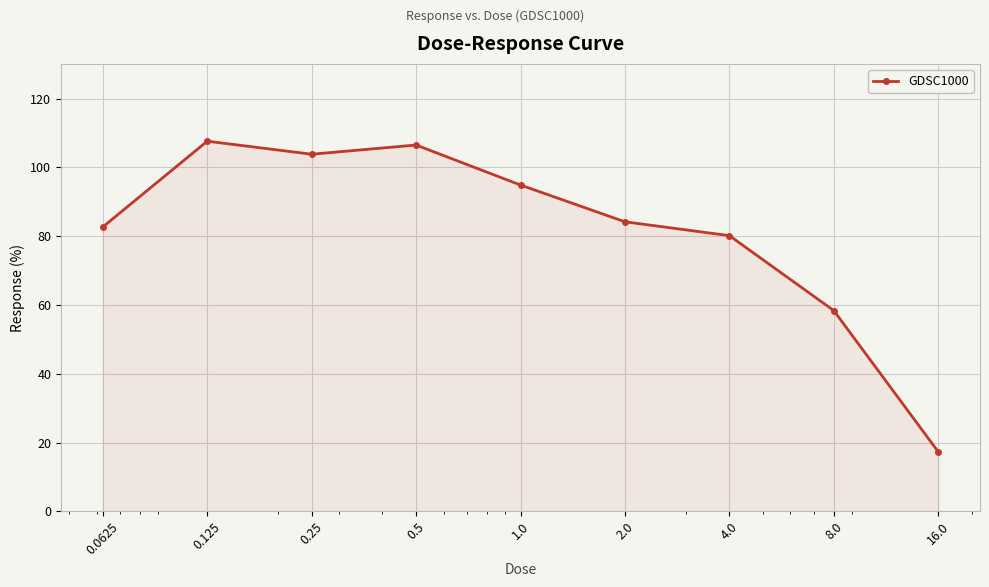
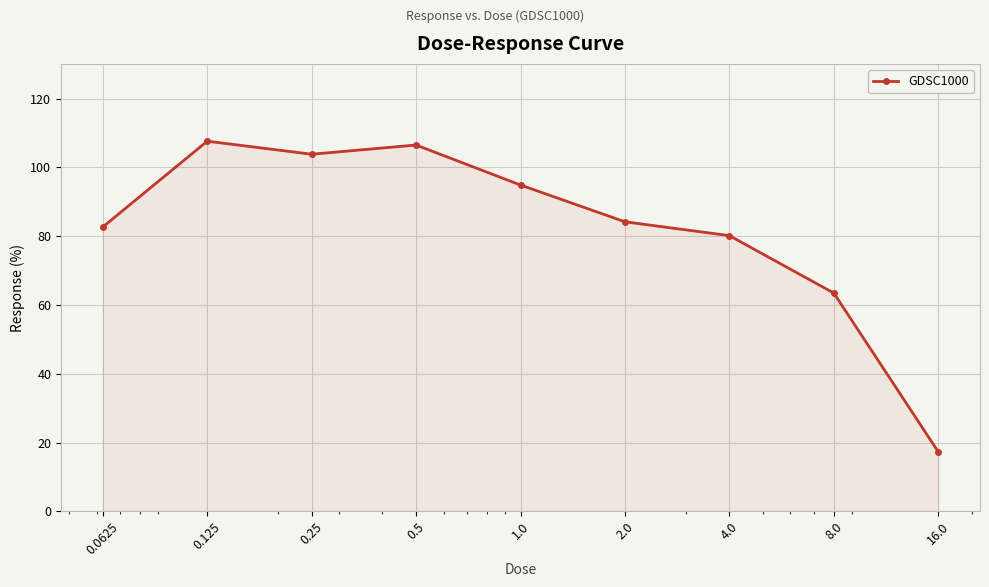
  {
    "0.0625": 83,
    "0.125": 108,
    "0.25": 104,
    "0.5": 106,
    "1.0": 95,
    "2.0": 84,
    "4.0": 80,
-   "8.0": 58,
+   "8.0": 63,
    "16.0": 17
  }
